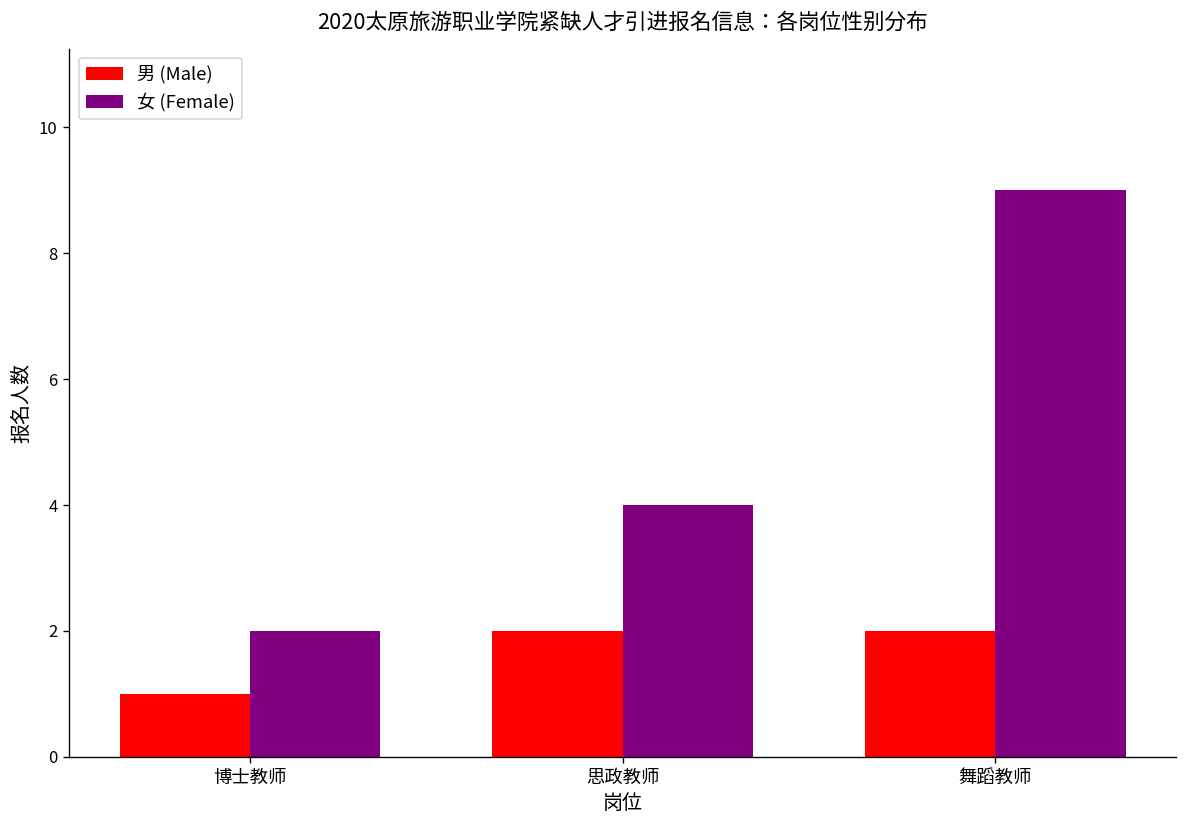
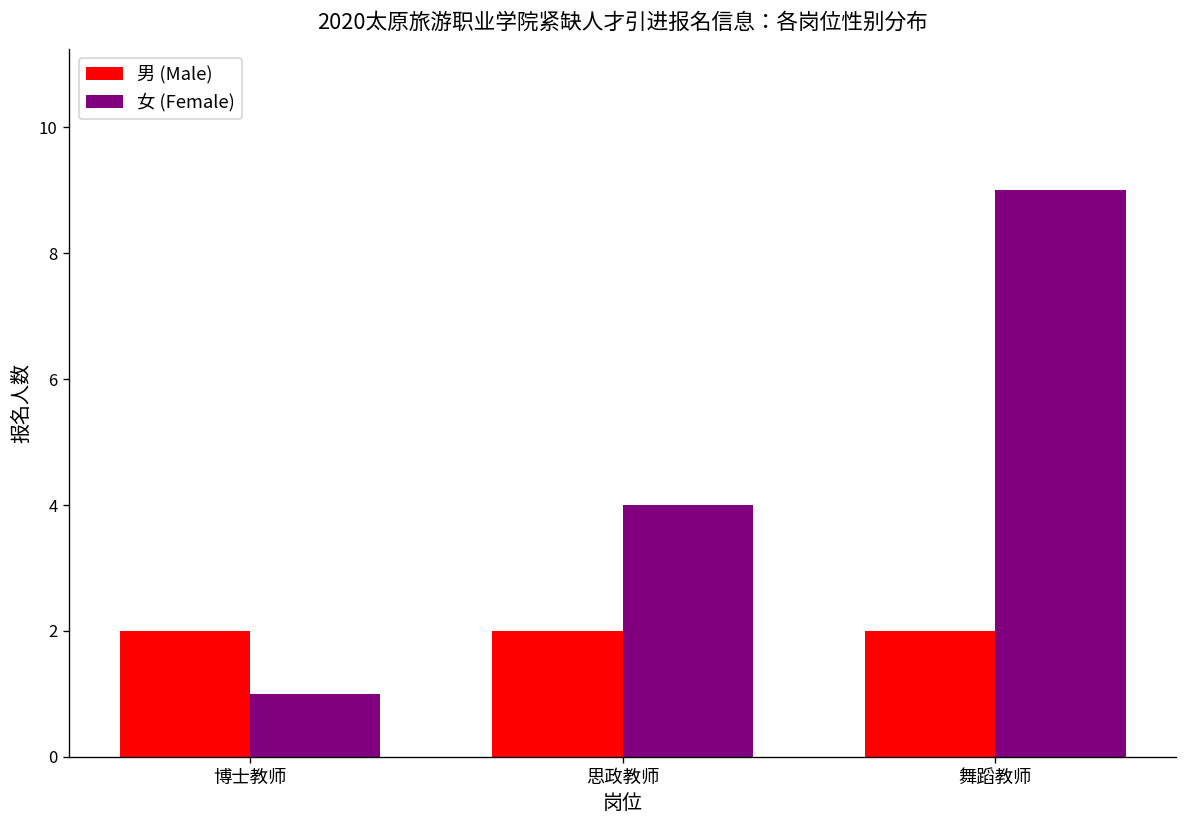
  {
    "男 (Male)": {
-     "博士教师": 1,
+     "博士教师": 2,
      "思政教师": 2,
      "舞蹈教师": 2
    },
    "女 (Female)": {
-     "博士教师": 2,
+     "博士教师": 1,
      "思政教师": 4,
      "舞蹈教师": 9
    }
  }
